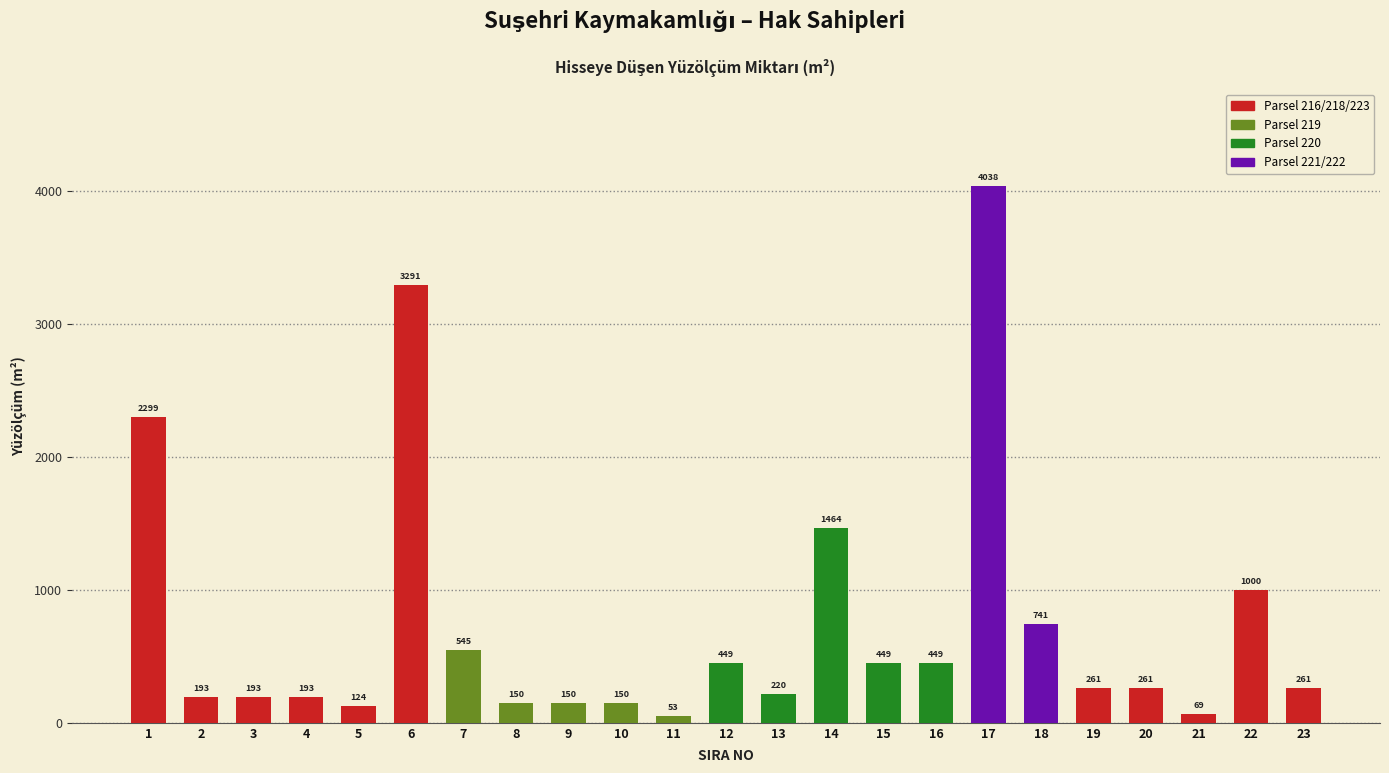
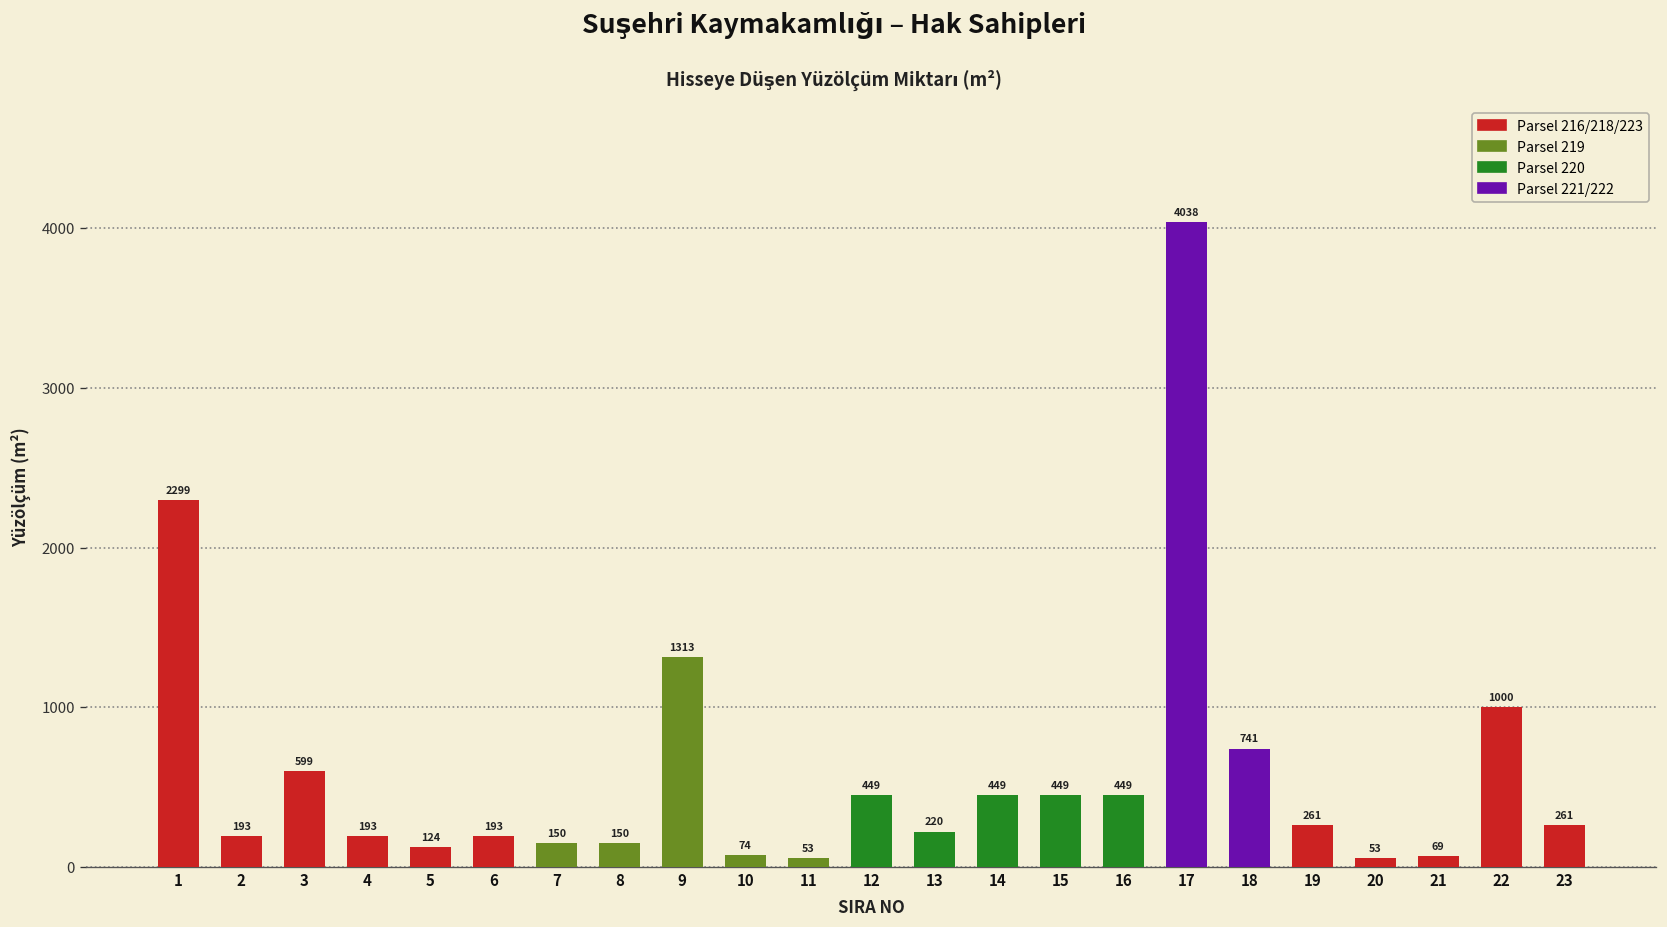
  {
    "1": 2299,
    "2": 193,
-   "3": 193,
+   "3": 599,
    "4": 193,
    "5": 124,
-   "6": 3291,
-   "7": 545,
+   "6": 193,
+   "7": 150,
    "8": 150,
-   "9": 150,
-   "10": 150,
+   "9": 1313,
+   "10": 74,
    "11": 53,
    "12": 449,
    "13": 220,
-   "14": 1464,
+   "14": 449,
    "15": 449,
    "16": 449,
    "17": 4038,
    "18": 741,
    "19": 261,
-   "20": 261,
+   "20": 53,
    "21": 69,
    "22": 1000,
    "23": 261
  }
